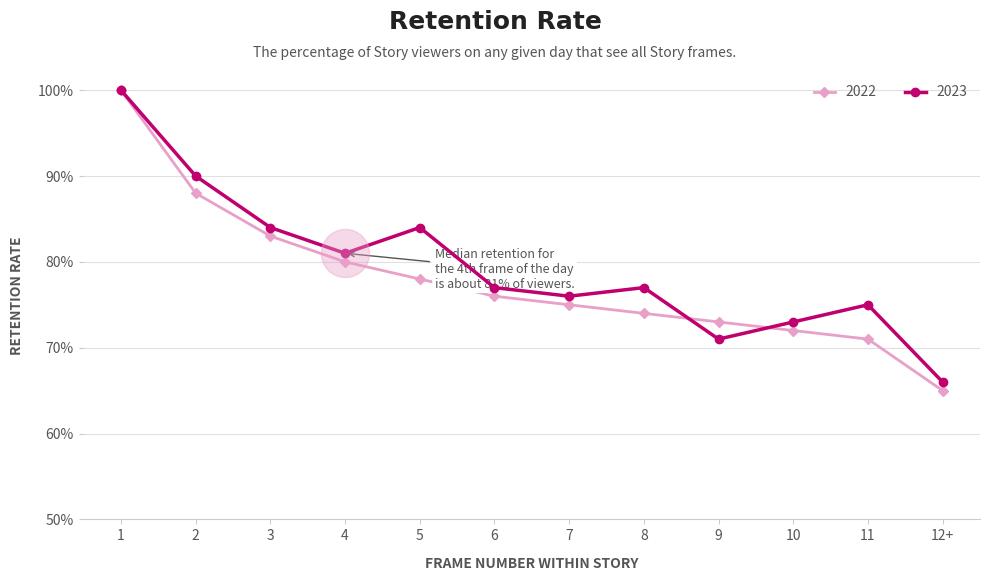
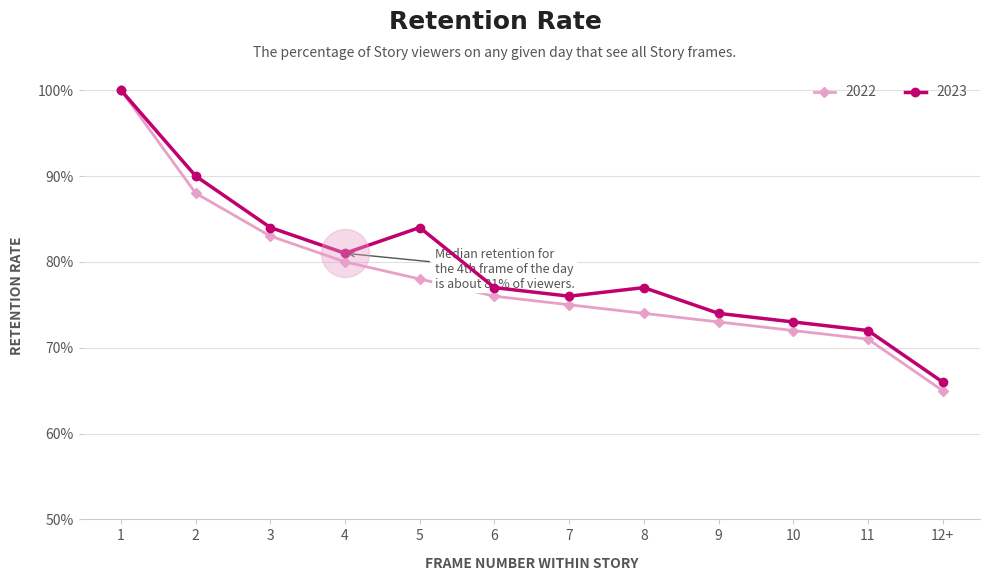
  {
    "2023": {
      "2": "90%",
      "3": "84%",
      "5": "84%",
      "7": "76%",
      "8": "77%",
-     "9": "71%",
+     "9": "74%",
      "10": "73%",
-     "11": "75%",
+     "11": "72%",
      "12+": "66%"
    }
  }
